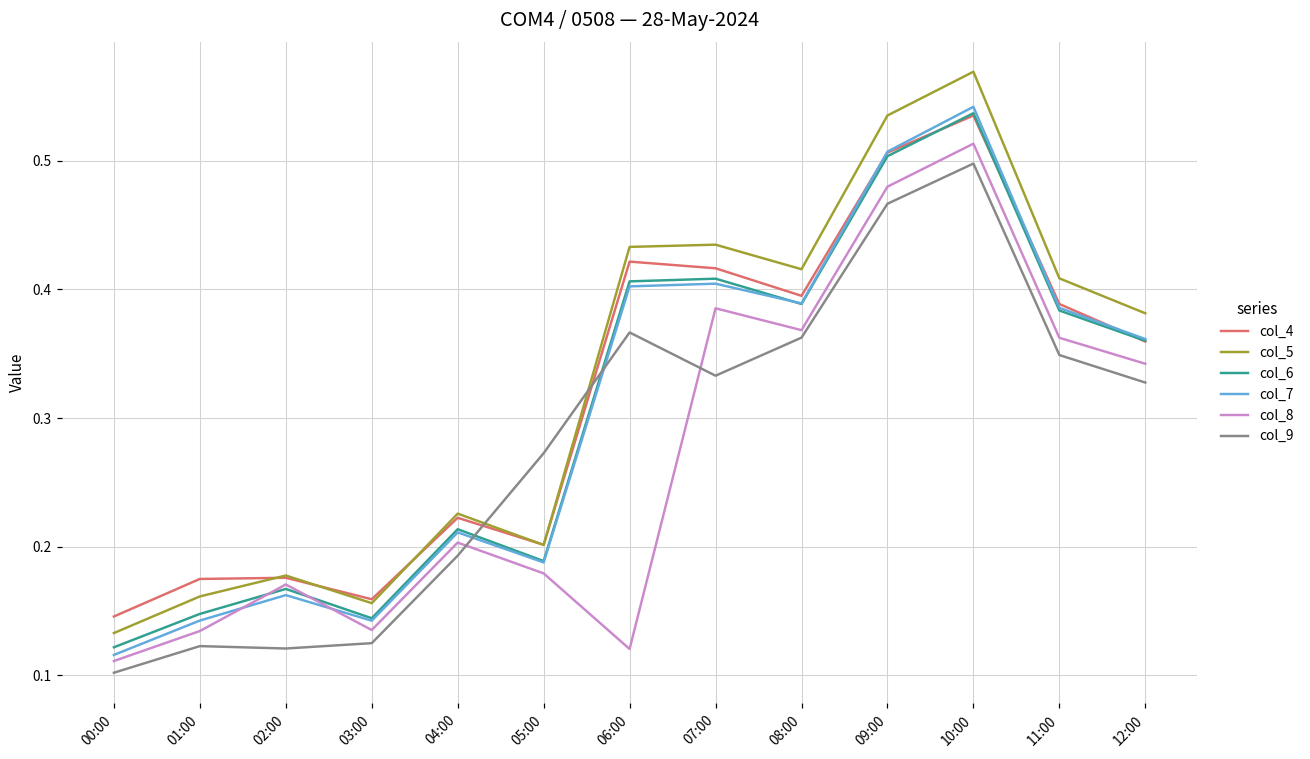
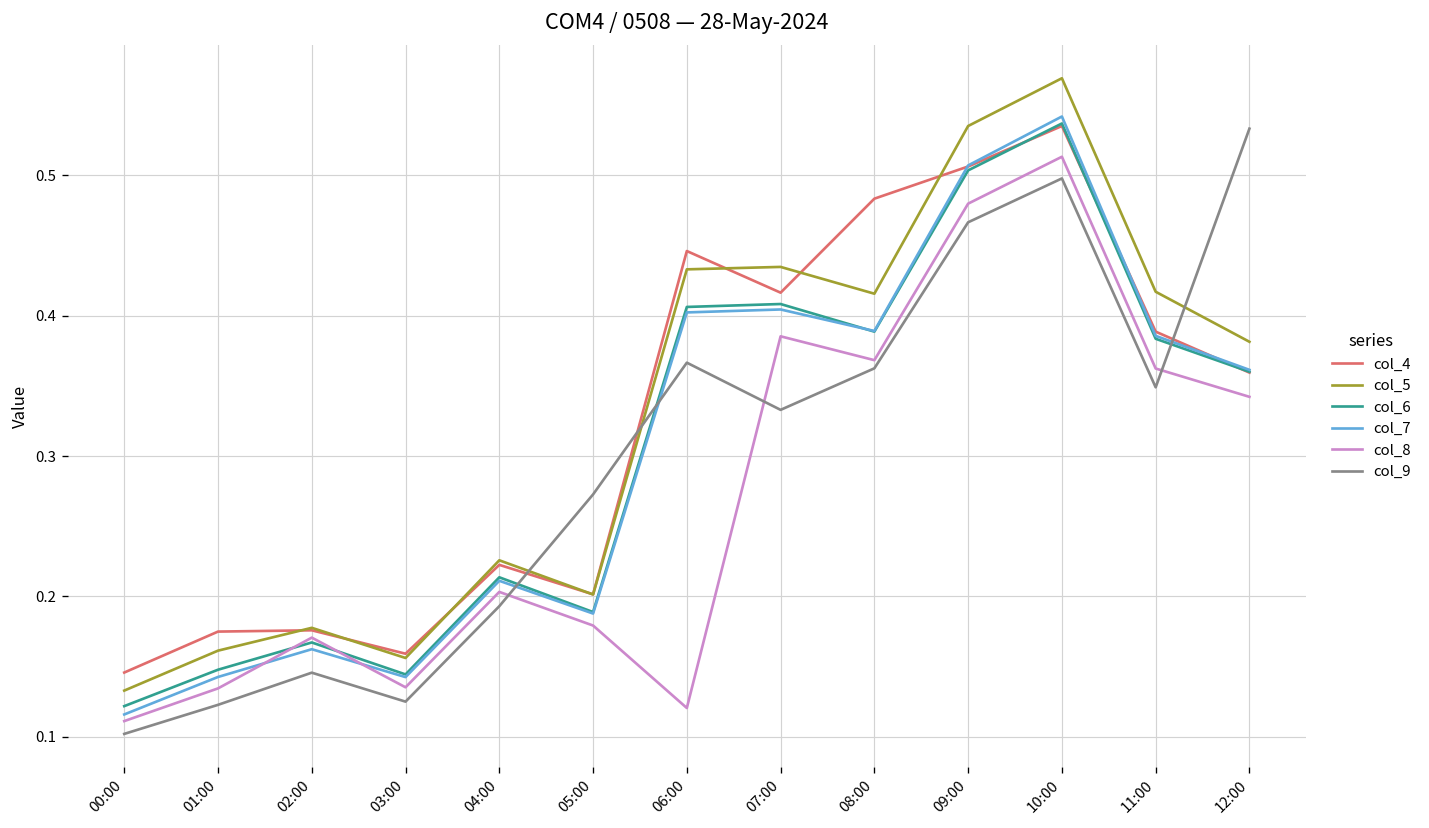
  {
    "col_4": {
      "00:00": 0.146,
      "01:00": 0.175,
      "03:00": 0.159,
      "04:00": 0.222,
-     "06:00": 0.422,
+     "06:00": 0.446,
      "07:00": 0.416,
-     "08:00": 0.395,
+     "08:00": 0.483,
      "11:00": 0.389
    },
    "col_5": {
      "00:00": 0.133,
      "01:00": 0.161,
      "03:00": 0.156,
      "04:00": 0.226,
      "06:00": 0.433,
      "07:00": 0.435,
      "08:00": 0.416,
      "09:00": 0.535,
      "10:00": 0.569,
-     "11:00": 0.409,
+     "11:00": 0.417,
      "12:00": 0.381
    },
    "col_6": {
      "00:00": 0.122,
      "01:00": 0.148,
      "02:00": 0.167,
      "04:00": 0.214,
      "06:00": 0.406,
      "07:00": 0.408,
      "09:00": 0.503
    },
    "col_7": {
      "00:00": 0.116,
      "01:00": 0.143,
      "02:00": 0.162,
      "04:00": 0.211,
      "06:00": 0.402,
      "07:00": 0.404,
      "10:00": 0.542
    },
    "col_8": {
      "00:00": 0.111,
      "01:00": 0.134,
      "02:00": 0.171,
      "03:00": 0.135,
      "04:00": 0.203,
      "05:00": 0.179,
      "06:00": 0.121,
      "07:00": 0.385,
      "08:00": 0.368,
      "09:00": 0.480,
      "10:00": 0.513,
      "11:00": 0.362,
      "12:00": 0.342
    },
    "col_9": {
      "00:00": 0.102,
      "01:00": 0.123,
-     "02:00": 0.121,
+     "02:00": 0.146,
      "03:00": 0.125,
      "04:00": 0.193,
      "05:00": 0.273,
      "06:00": 0.367,
      "07:00": 0.333,
      "08:00": 0.362,
      "09:00": 0.467,
      "10:00": 0.498,
      "11:00": 0.349,
-     "12:00": 0.328
+     "12:00": 0.533
    }
  }
